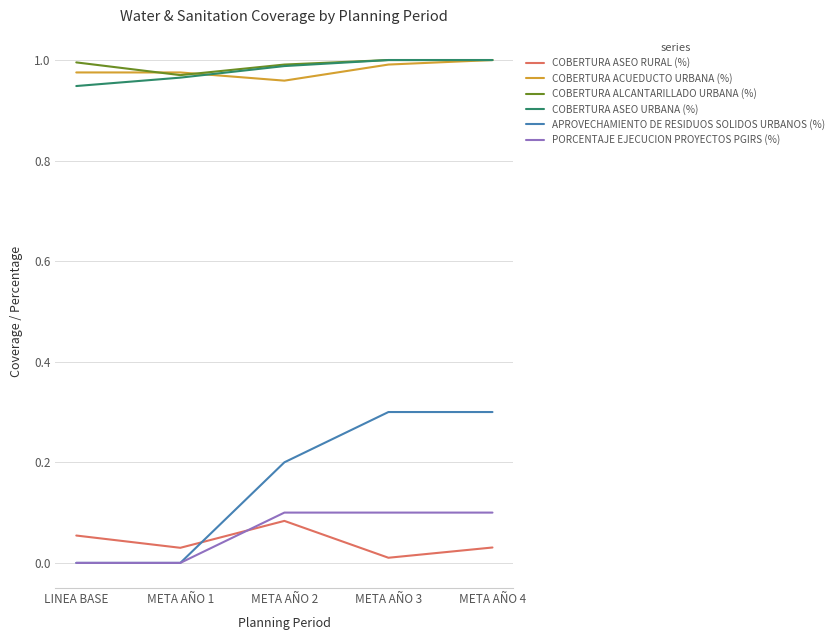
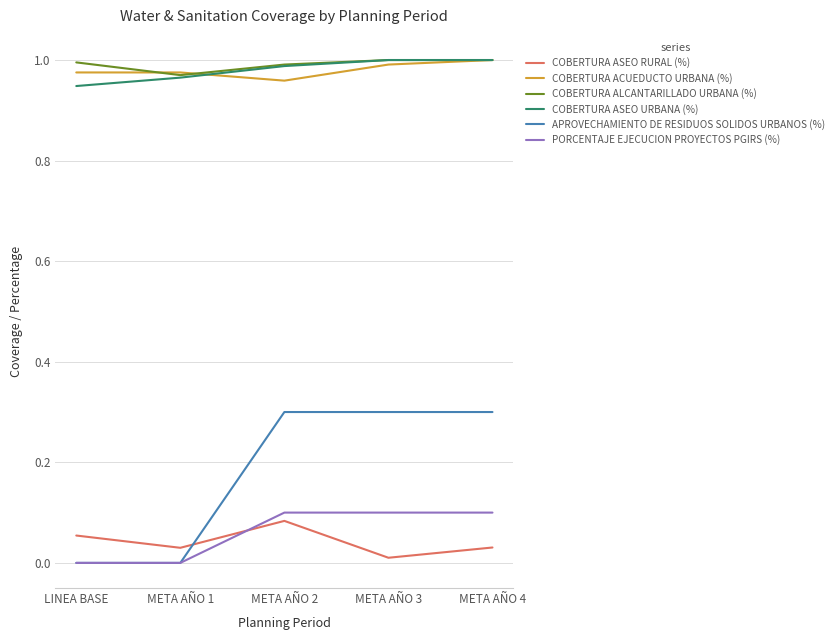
  {
    "COBERTURA ASEO RURAL (%)": {
      "LINEA BASE": 0.05,
      "META AÑO 1": 0.03,
      "META AÑO 2": 0.08,
      "META AÑO 3": 0.01,
      "META AÑO 4": 0.03
    },
    "COBERTURA ACUEDUCTO URBANA (%)": {
      "LINEA BASE": 0.98,
      "META AÑO 1": 0.98,
      "META AÑO 2": 0.96,
      "META AÑO 3": 0.99
    },
    "COBERTURA ALCANTARILLADO URBANA (%)": {
      "LINEA BASE": 1.0
    },
    "COBERTURA ASEO URBANA (%)": {
      "LINEA BASE": 0.95
    },
    "APROVECHAMIENTO DE RESIDUOS SOLIDOS URBANOS (%)": {
-     "META AÑO 2": 0.2,
+     "META AÑO 2": 0.3,
      "META AÑO 3": 0.3,
      "META AÑO 4": 0.3
    },
    "PORCENTAJE EJECUCION PROYECTOS PGIRS (%)": {
      "META AÑO 2": 0.1,
      "META AÑO 3": 0.1,
      "META AÑO 4": 0.1
    }
  }
